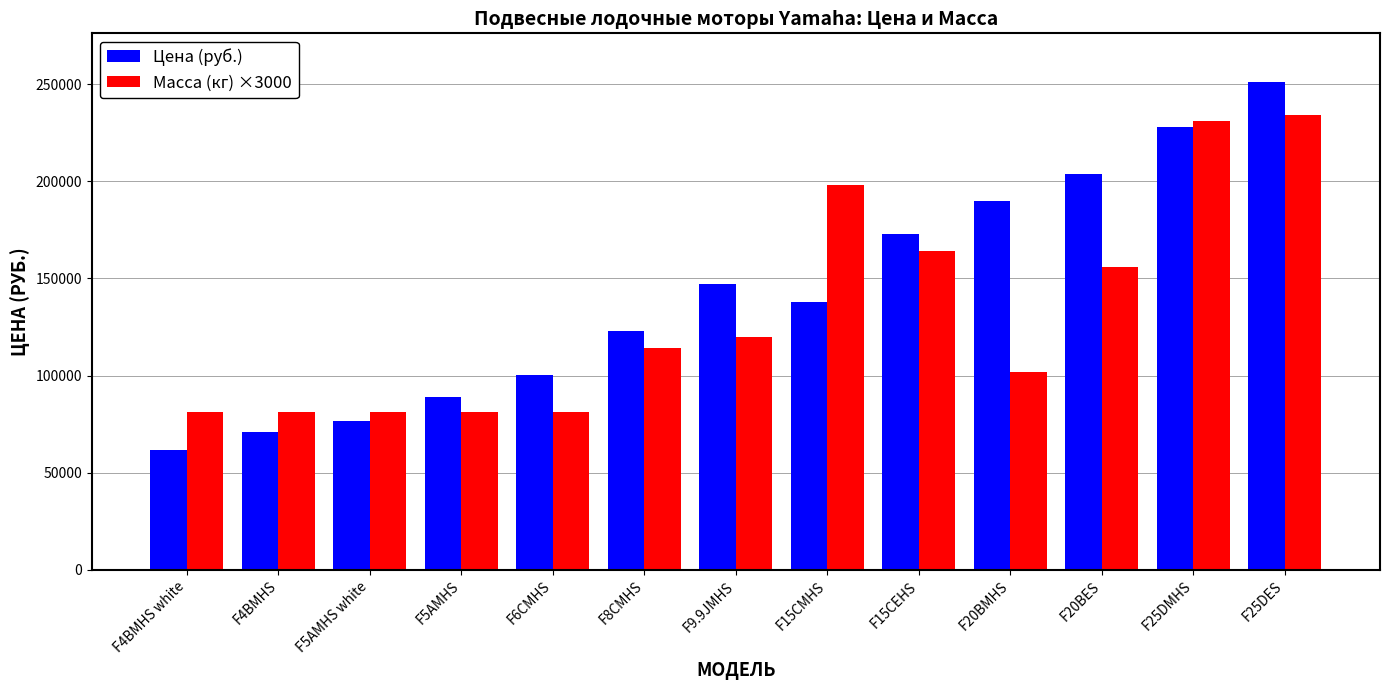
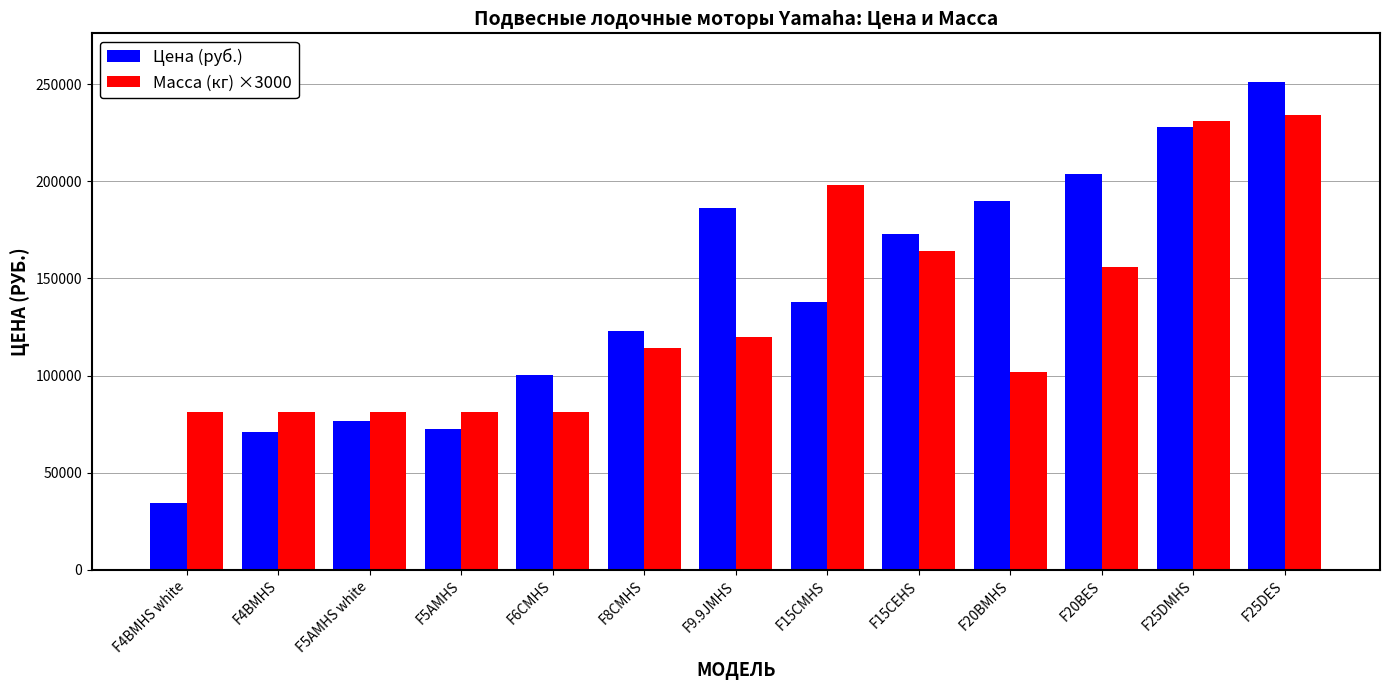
  {
    "Цена (руб.)": {
-     "F4BMHS white": 62000,
+     "F4BMHS white": 35000,
      "F4BMHS": 71000,
      "F5AMHS white": 77000,
-     "F5AMHS": 89000,
+     "F5AMHS": 73000,
      "F6CMHS": 100000,
      "F8CMHS": 123000,
-     "F9.9JMHS": 147000,
+     "F9.9JMHS": 186000,
      "F15CMHS": 138000,
      "F15CEHS": 173000,
      "F20BMHS": 190000,
      "F20BES": 204000,
      "F25DMHS": 228000,
      "F25DES": 251000
    },
    "Масса (кг) ×3000": {
      "F4BMHS white": 81000,
      "F4BMHS": 81000,
      "F5AMHS white": 81000,
      "F5AMHS": 81000,
      "F6CMHS": 81000,
      "F8CMHS": 114000,
      "F9.9JMHS": 120000,
      "F15CMHS": 198000,
      "F15CEHS": 164000,
      "F20BMHS": 102000,
      "F20BES": 156000,
      "F25DMHS": 231000,
      "F25DES": 234000
    }
  }
